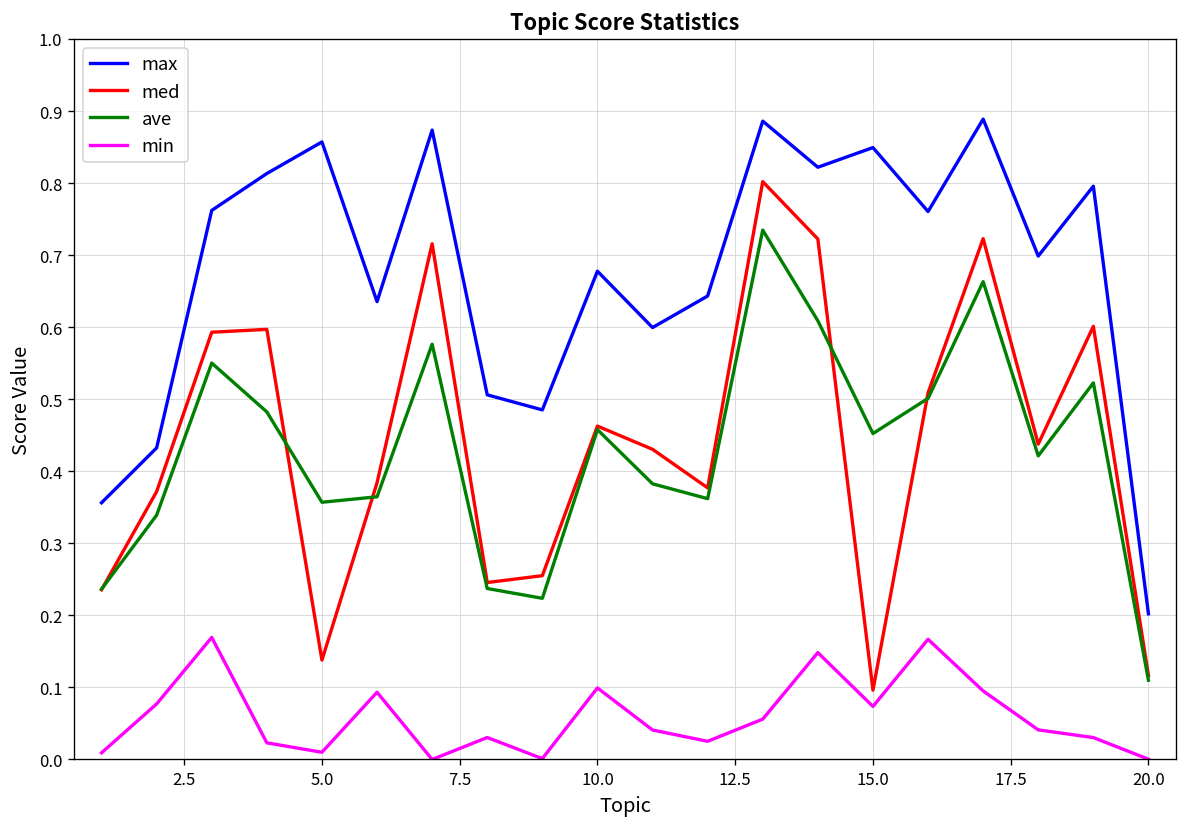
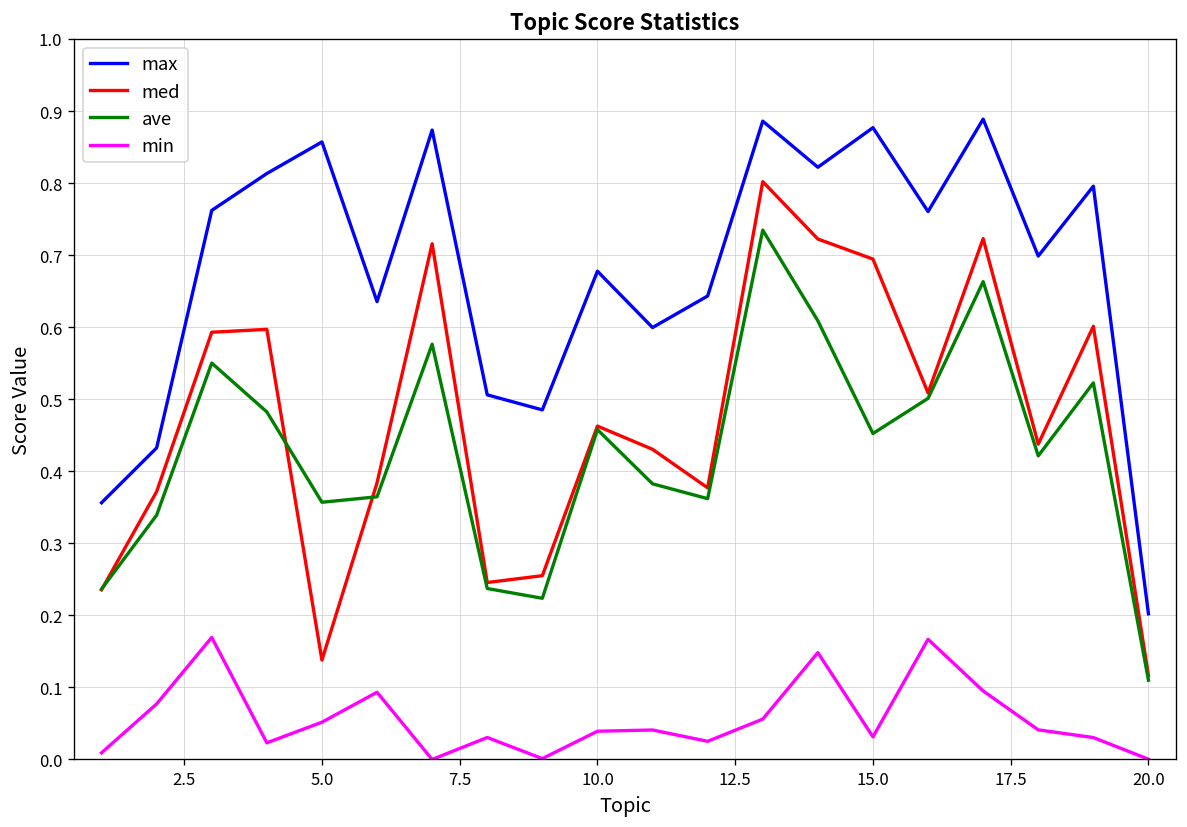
  {
    "max": {
      "5.0": 0.86,
      "10.0": 0.68,
-     "15.0": 0.85,
+     "15.0": 0.88,
      "20.0": 0.20
    },
    "med": {
      "5.0": 0.14,
      "10.0": 0.46,
-     "15.0": 0.10,
+     "15.0": 0.69,
      "20.0": 0.12
    },
    "ave": {
      "5.0": 0.36,
      "10.0": 0.46,
      "15.0": 0.45,
      "20.0": 0.11
    },
    "min": {
-     "5.0": 0.01,
-     "10.0": 0.10,
-     "15.0": 0.07,
+     "5.0": 0.05,
+     "10.0": 0.04,
+     "15.0": 0.03,
      "20.0": 0.00
    }
  }
